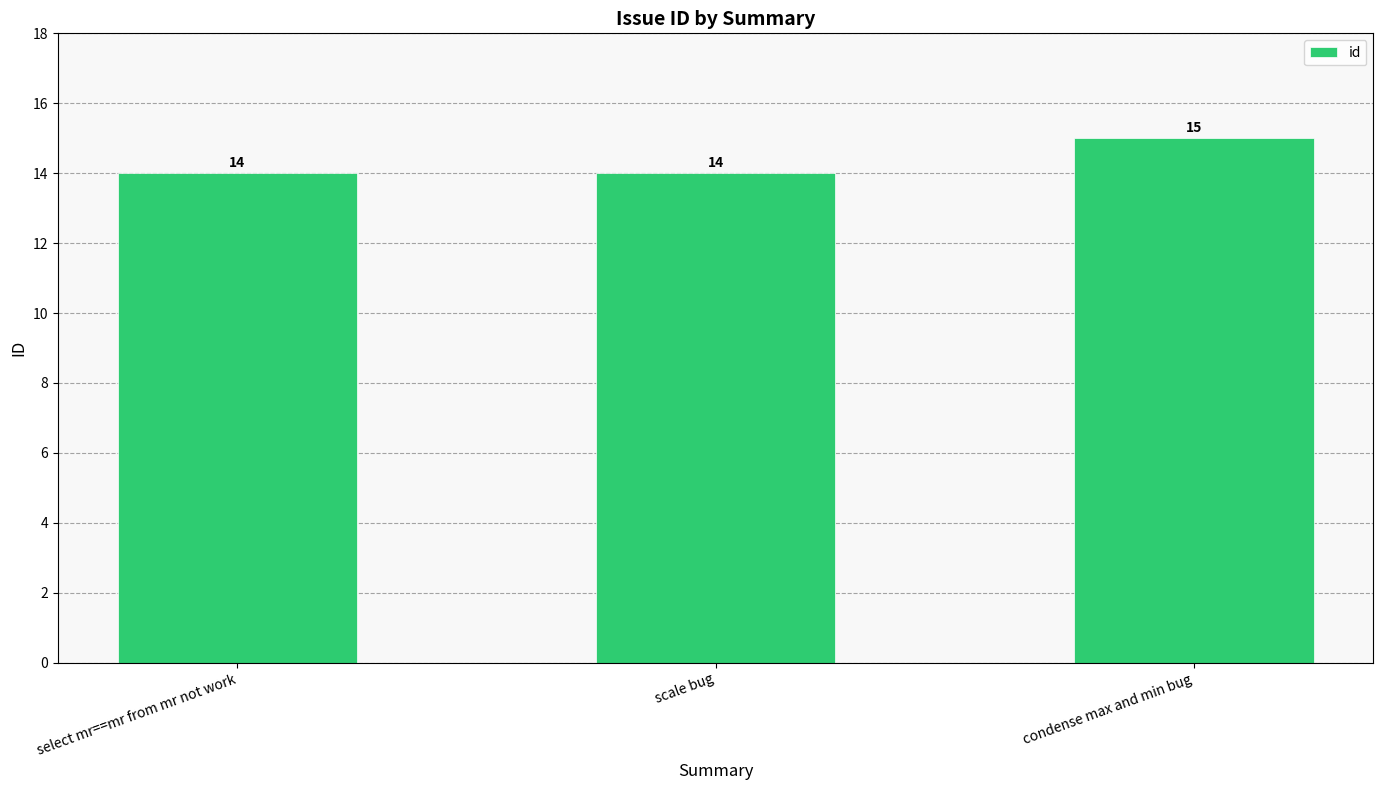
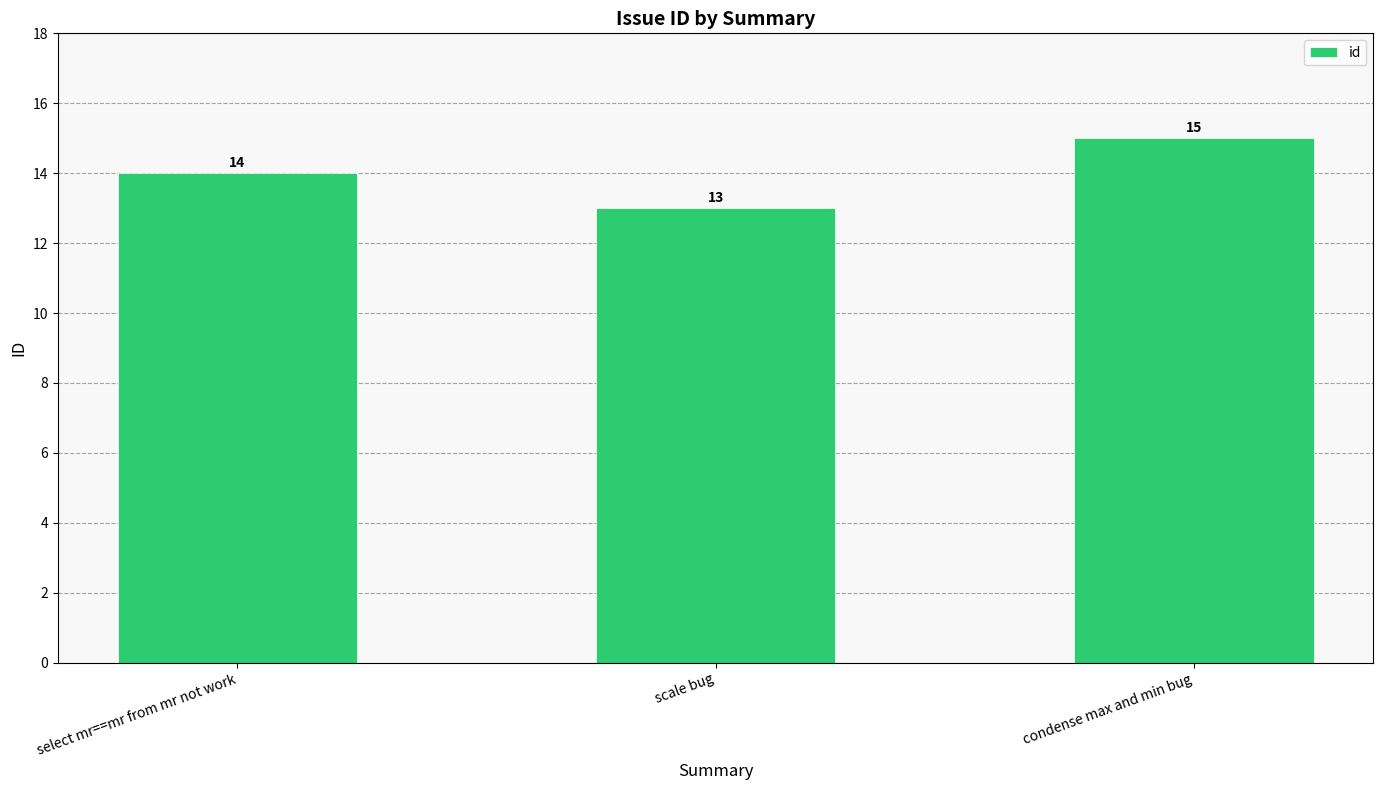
  {
    "select mr==mr from mr not work": 14,
-   "scale bug": 14,
+   "scale bug": 13,
    "condense max and min bug": 15
  }
